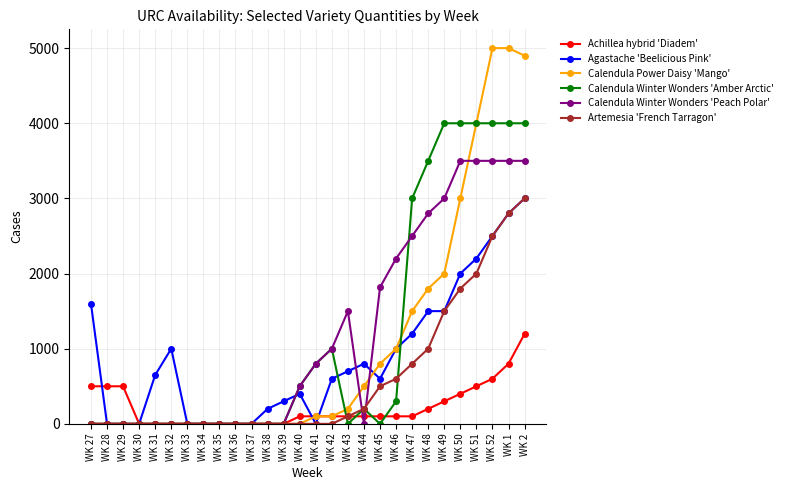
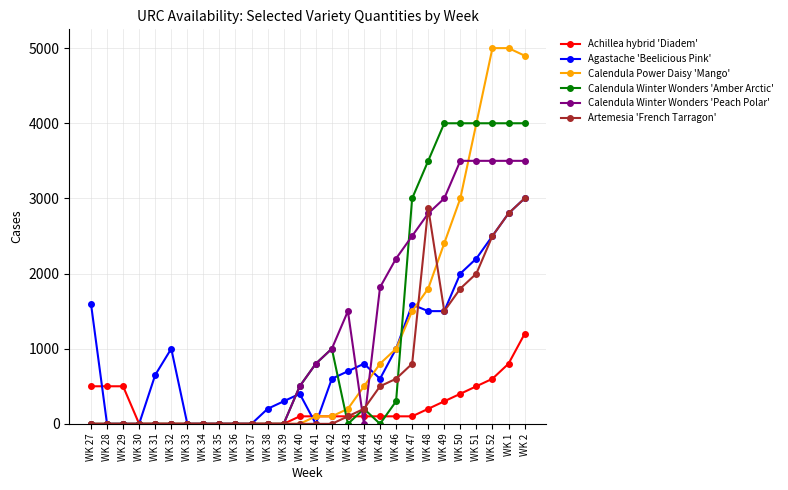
  {
    "Achillea hybrid 'Diadem'": {
      "WK 27": 500,
      "WK 28": 500,
      "WK 29": 500,
      "WK 40": 100,
      "WK 44": 100,
      "WK 45": 100,
      "WK 46": 100,
      "WK 47": 100,
      "WK 48": 200,
      "WK 49": 300,
      "WK 50": 400,
      "WK 51": 500,
      "WK 52": 600,
      "WK 1": 800,
      "WK 2": 1200
    },
    "Agastache 'Beelicious Pink'": {
      "WK 27": 1600,
      "WK 31": 700,
      "WK 32": 1000,
      "WK 38": 200,
      "WK 39": 300,
      "WK 40": 400,
      "WK 42": 600,
      "WK 43": 700,
      "WK 44": 800,
      "WK 45": 600,
-     "WK 47": 1200,
+     "WK 47": 1600,
      "WK 48": 1500,
      "WK 50": 2000,
      "WK 51": 2200
    },
    "Calendula Power Daisy 'Mango'": {
      "WK 43": 200,
      "WK 44": 500,
      "WK 45": 800,
      "WK 47": 1500,
      "WK 48": 1800,
-     "WK 49": 2000,
+     "WK 49": 2400,
      "WK 50": 3000,
      "WK 52": 5000,
      "WK 1": 5000,
      "WK 2": 4900
    },
    "Calendula Winter Wonders 'Amber Arctic'": {
      "WK 43": 0,
      "WK 45": 0,
      "WK 46": 300,
      "WK 47": 3000,
      "WK 48": 3500,
      "WK 49": 4000,
      "WK 50": 4000,
      "WK 52": 4000,
      "WK 1": 4000,
      "WK 2": 4000
    },
    "Calendula Winter Wonders 'Peach Polar'": {
      "WK 43": 1500,
      "WK 44": 0,
      "WK 45": 1800,
      "WK 46": 2200,
      "WK 47": 2500,
      "WK 48": 2800,
      "WK 49": 3000,
      "WK 50": 3500,
      "WK 51": 3500,
      "WK 52": 3500,
      "WK 1": 3500,
      "WK 2": 3500
    },
    "Artemesia 'French Tarragon'": {
      "WK 42": 0,
      "WK 45": 500,
      "WK 46": 600,
      "WK 47": 800,
-     "WK 48": 1000,
+     "WK 48": 2900,
      "WK 50": 1800,
      "WK 51": 2000
    }
  }
